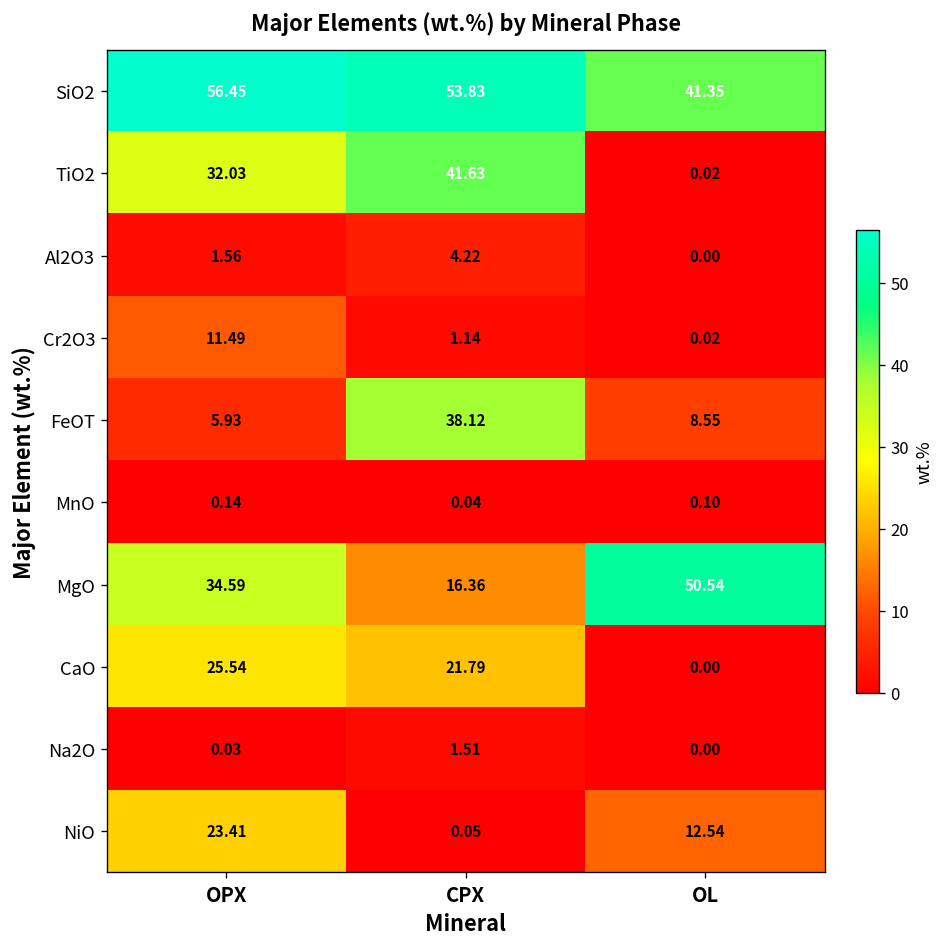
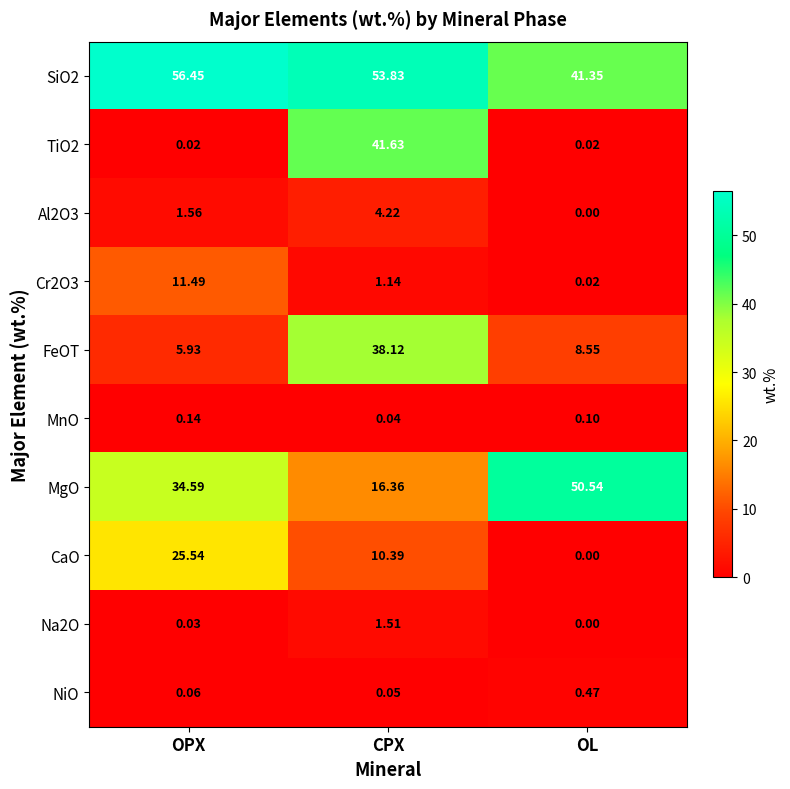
  {
    "SiO2": {
      "OPX": 56.45,
      "CPX": 53.83,
      "OL": 41.35
    },
    "TiO2": {
-     "OPX": 32.03,
+     "OPX": 0.02,
      "CPX": 41.63,
      "OL": 0.02
    },
    "Al2O3": {
      "OPX": 1.56,
      "CPX": 4.22,
      "OL": 0.00
    },
    "Cr2O3": {
      "OPX": 11.49,
      "CPX": 1.14,
      "OL": 0.02
    },
    "FeOT": {
      "OPX": 5.93,
      "CPX": 38.12,
      "OL": 8.55
    },
    "MnO": {
      "OPX": 0.14,
      "CPX": 0.04,
      "OL": 0.10
    },
    "MgO": {
      "OPX": 34.59,
      "CPX": 16.36,
      "OL": 50.54
    },
    "CaO": {
      "OPX": 25.54,
-     "CPX": 21.79,
+     "CPX": 10.39,
      "OL": 0.00
    },
    "Na2O": {
      "OPX": 0.03,
      "CPX": 1.51,
      "OL": 0.00
    },
    "NiO": {
-     "OPX": 23.41,
+     "OPX": 0.06,
      "CPX": 0.05,
-     "OL": 12.54
+     "OL": 0.47
    }
  }
